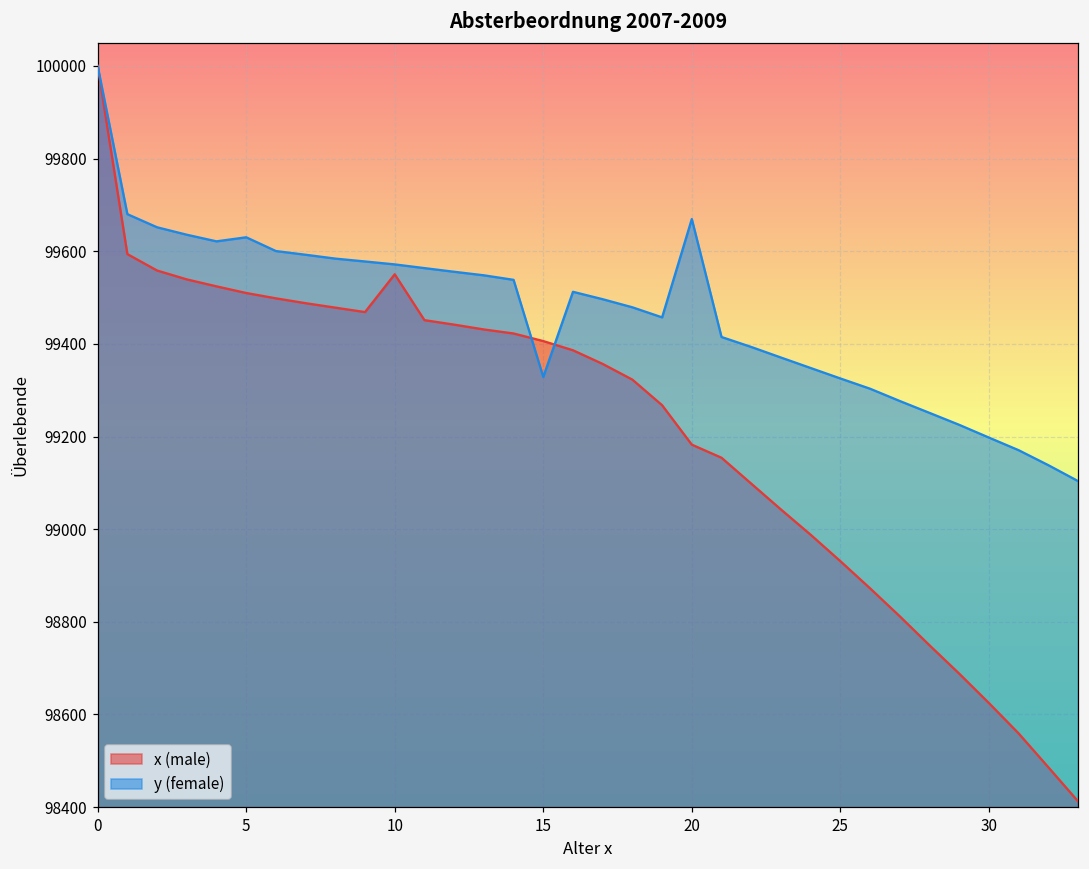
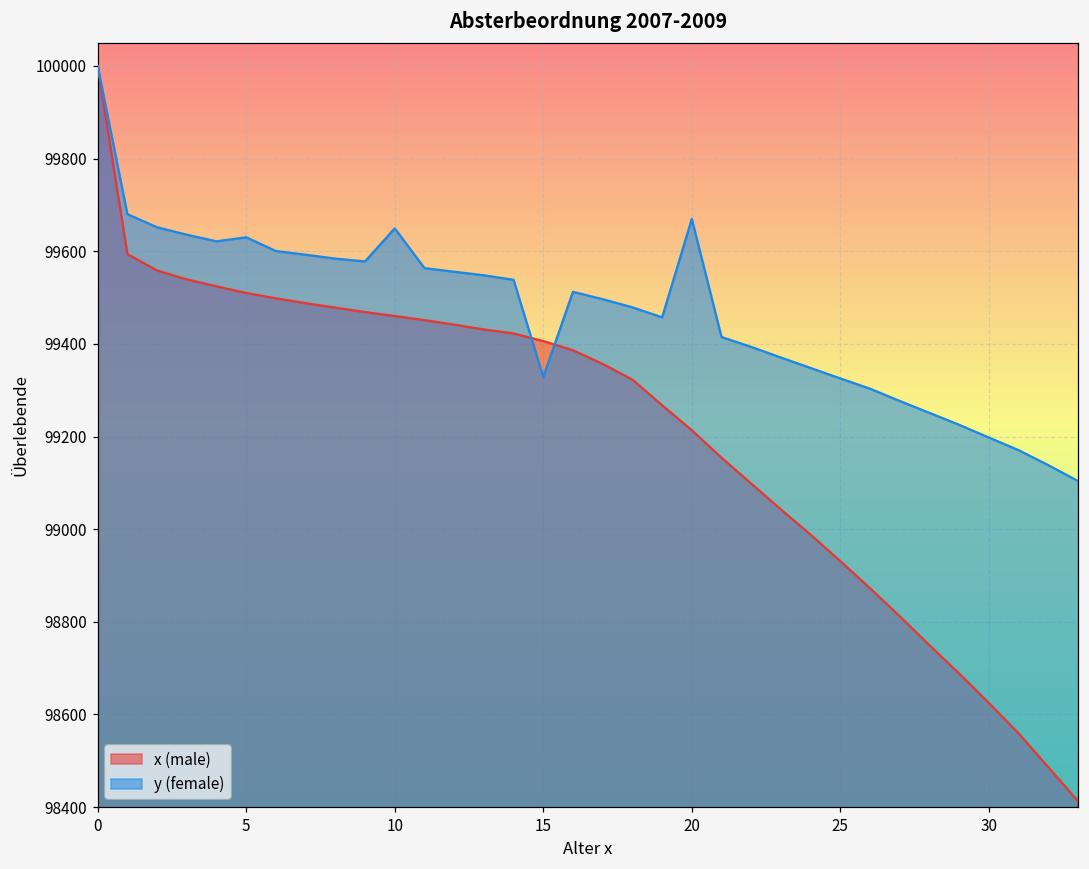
  {
    "x (male)": {
      "5": 99510,
-     "10": 99550,
+     "10": 99460,
      "15": 99410,
-     "20": 99180,
+     "20": 99210,
      "25": 98930,
      "30": 98620
    },
    "y (female)": {
      "5": 99630,
-     "10": 99570,
+     "10": 99650,
      "15": 99330,
      "20": 99670,
      "25": 99330,
      "30": 99200
    }
  }
